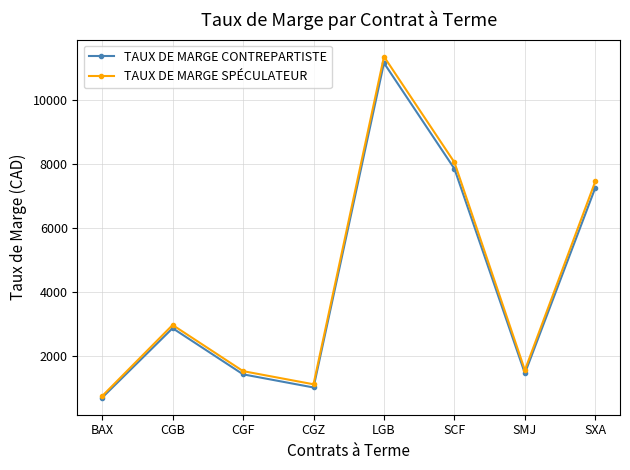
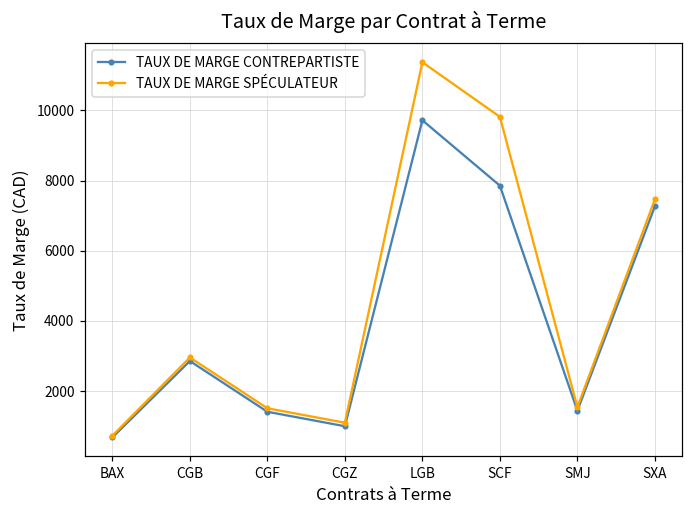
  {
    "TAUX DE MARGE CONTREPARTISTE": {
      "CGB": 2900,
      "CGF": 1400,
      "CGZ": 1000,
-     "LGB": 11200,
+     "LGB": 9700,
      "SCF": 7900,
      "SMJ": 1400,
      "SXA": 7300
    },
    "TAUX DE MARGE SPÉCULATEUR": {
      "CGB": 3000,
      "CGF": 1500,
      "CGZ": 1100,
      "LGB": 11400,
-     "SCF": 8100,
+     "SCF": 9800,
      "SMJ": 1500,
      "SXA": 7500
    }
  }
